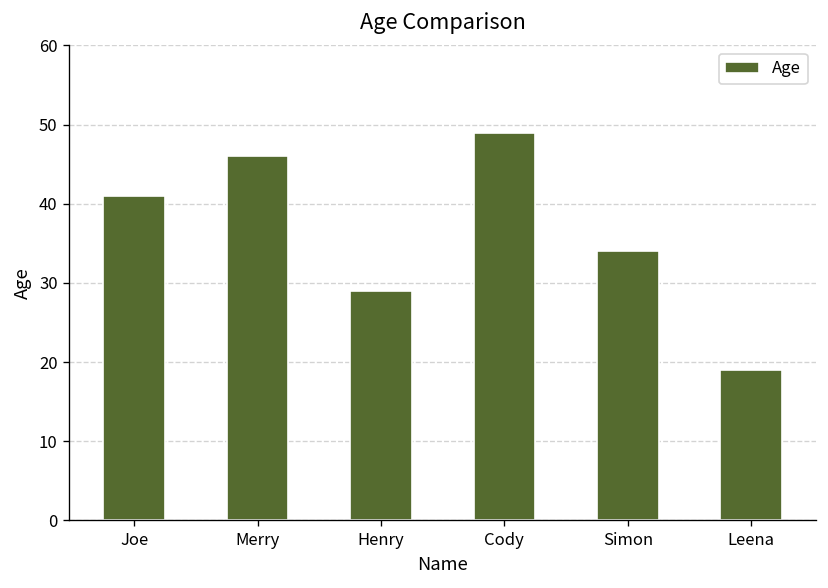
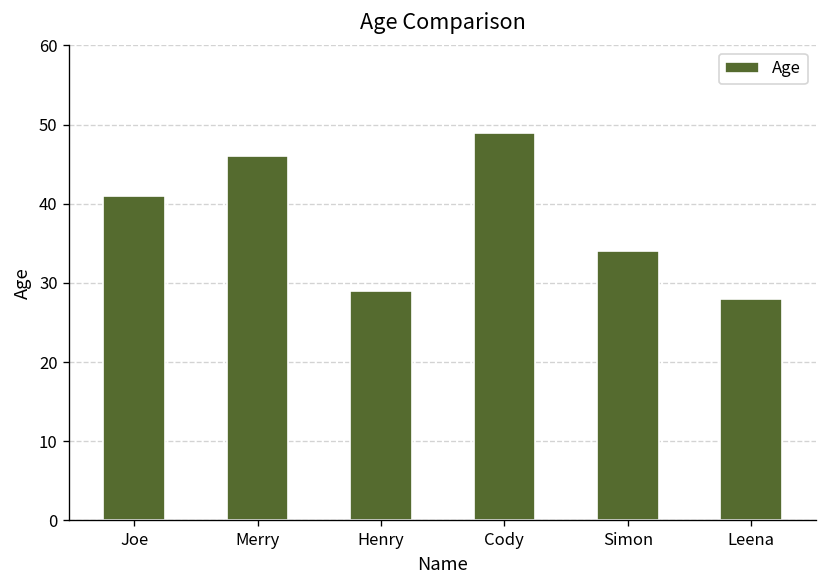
  {
    "Joe": 41,
    "Merry": 46,
    "Henry": 29,
    "Cody": 49,
    "Simon": 34,
-   "Leena": 19
+   "Leena": 28
  }
